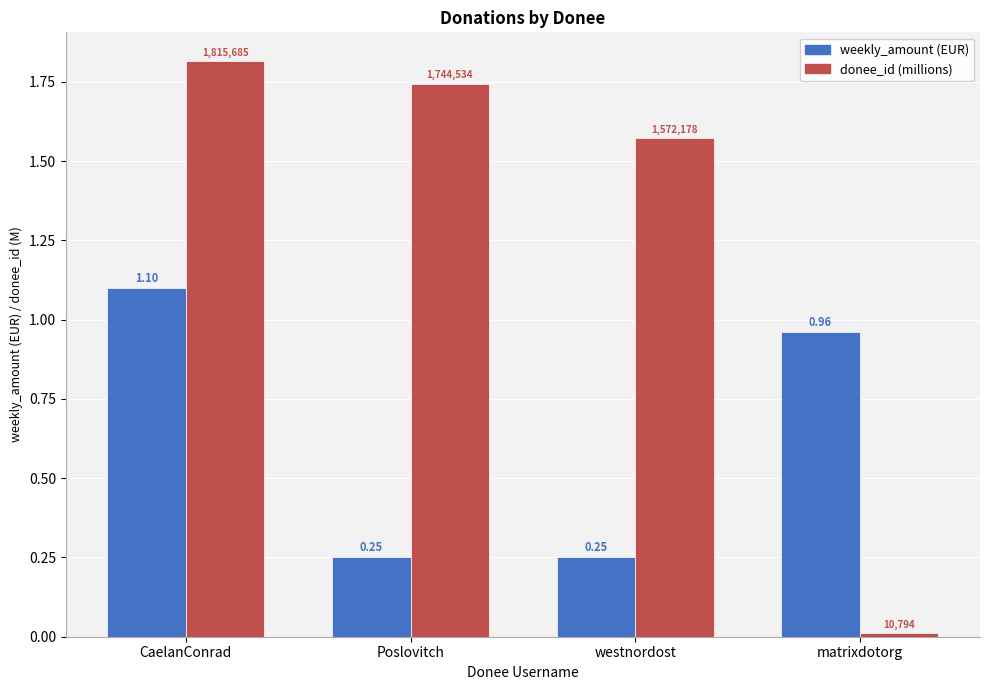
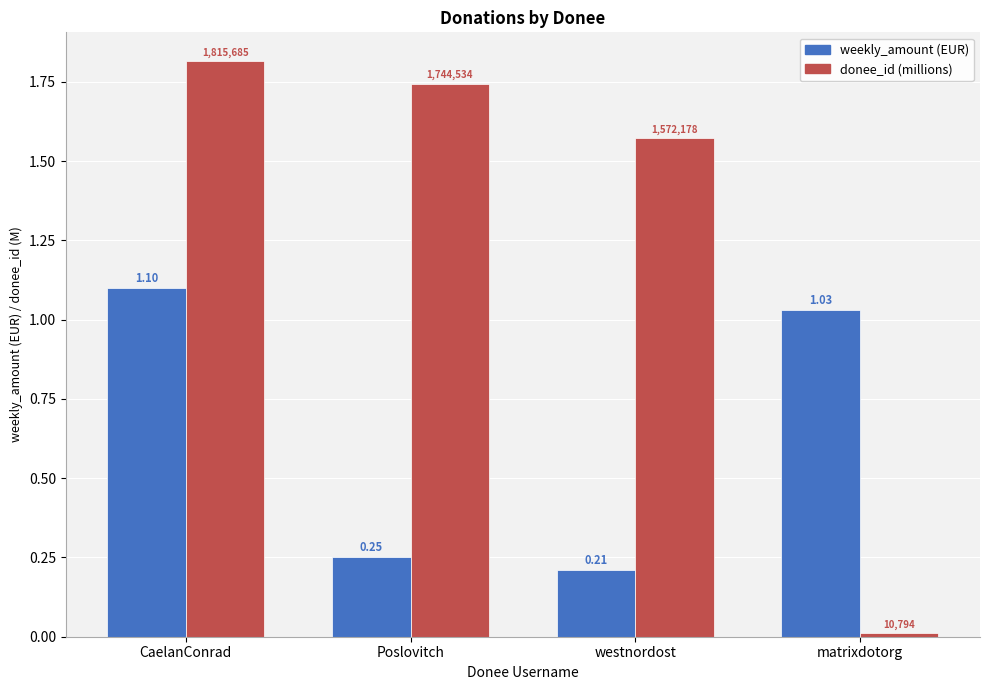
  {
    "weekly_amount (EUR)": {
      "CaelanConrad": 1.10,
      "Poslovitch": 0.25,
-     "westnordost": 0.25,
-     "matrixdotorg": 0.96
+     "westnordost": 0.21,
+     "matrixdotorg": 1.03
    }
  }
